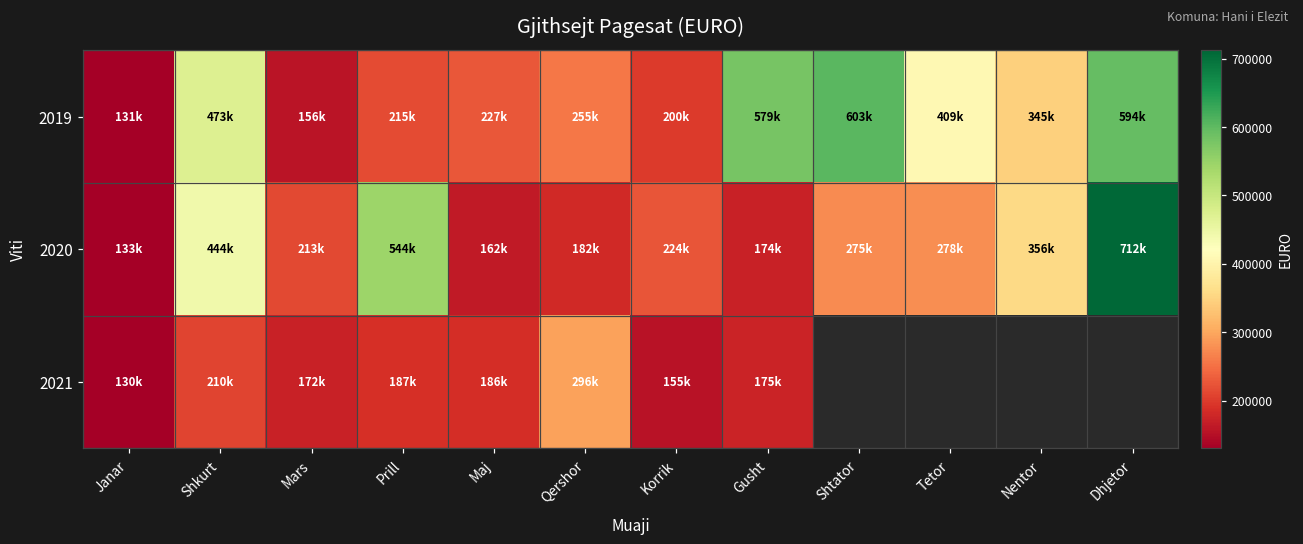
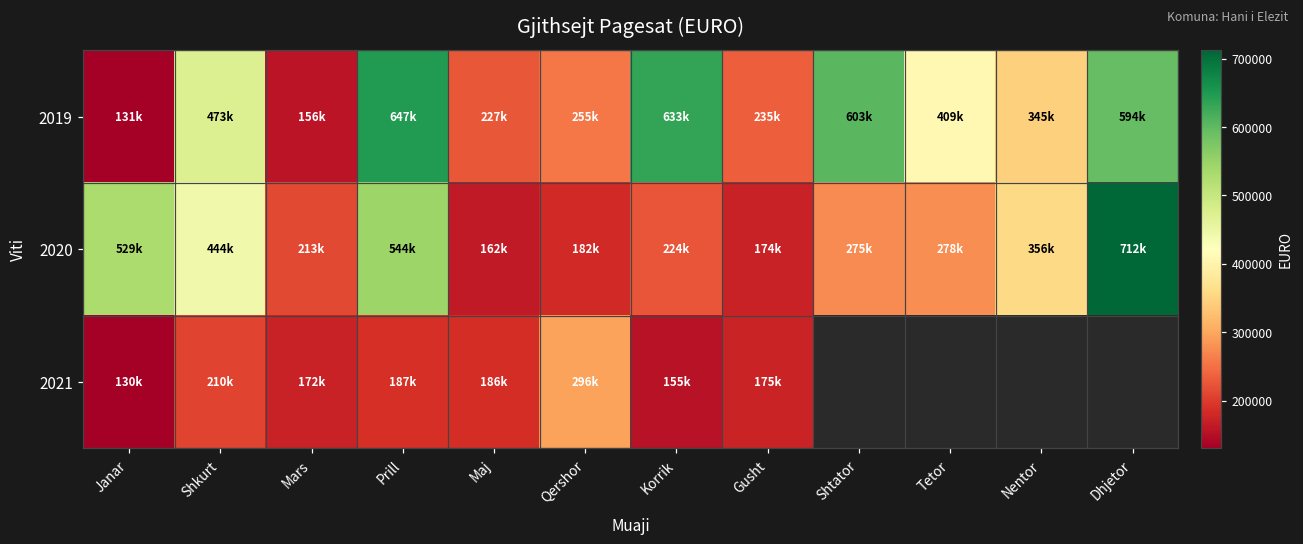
  {
    "2019": {
      "Janar": "131k",
      "Shkurt": "473k",
      "Mars": "156k",
-     "Prill": "215k",
+     "Prill": "647k",
      "Maj": "227k",
      "Qershor": "255k",
-     "Korrik": "200k",
-     "Gusht": "579k",
+     "Korrik": "633k",
+     "Gusht": "235k",
      "Shtator": "603k",
      "Tetor": "409k",
      "Nentor": "345k",
      "Dhjetor": "594k"
    },
    "2020": {
-     "Janar": "133k",
+     "Janar": "529k",
      "Shkurt": "444k",
      "Mars": "213k",
      "Prill": "544k",
      "Maj": "162k",
      "Qershor": "182k",
      "Korrik": "224k",
      "Gusht": "174k",
      "Shtator": "275k",
      "Tetor": "278k",
      "Nentor": "356k",
      "Dhjetor": "712k"
    },
    "2021": {
      "Janar": "130k",
      "Shkurt": "210k",
      "Mars": "172k",
      "Prill": "187k",
      "Maj": "186k",
      "Qershor": "296k",
      "Korrik": "155k",
      "Gusht": "175k"
    }
  }
